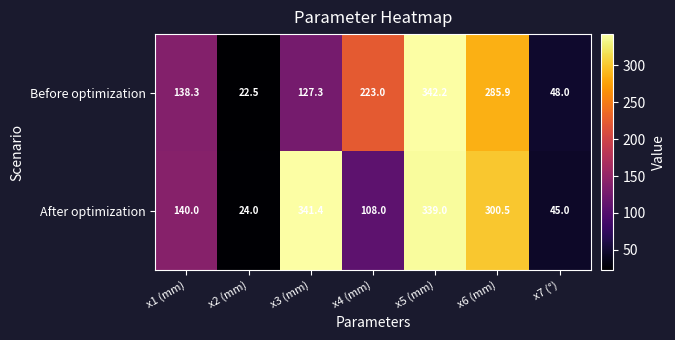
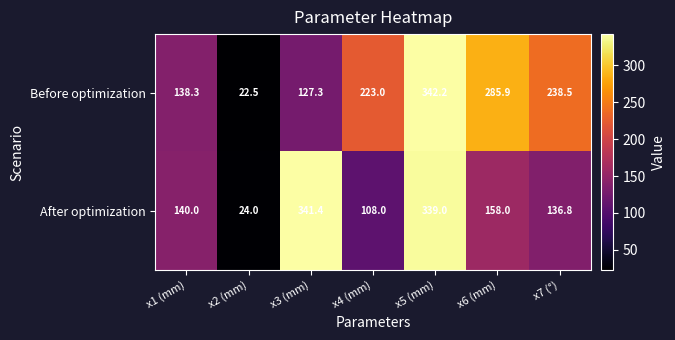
  {
    "Before optimization": {
      "x1 (mm)": 138.3,
      "x2 (mm)": 22.5,
      "x3 (mm)": 127.3,
      "x4 (mm)": 223.0,
      "x5 (mm)": 342.2,
      "x6 (mm)": 285.9,
-     "x7 (°)": 48.0
+     "x7 (°)": 238.5
    },
    "After optimization": {
      "x1 (mm)": 140.0,
      "x2 (mm)": 24.0,
      "x3 (mm)": 341.4,
      "x4 (mm)": 108.0,
      "x5 (mm)": 339.0,
-     "x6 (mm)": 300.5,
-     "x7 (°)": 45.0
+     "x6 (mm)": 158.0,
+     "x7 (°)": 136.8
    }
  }
